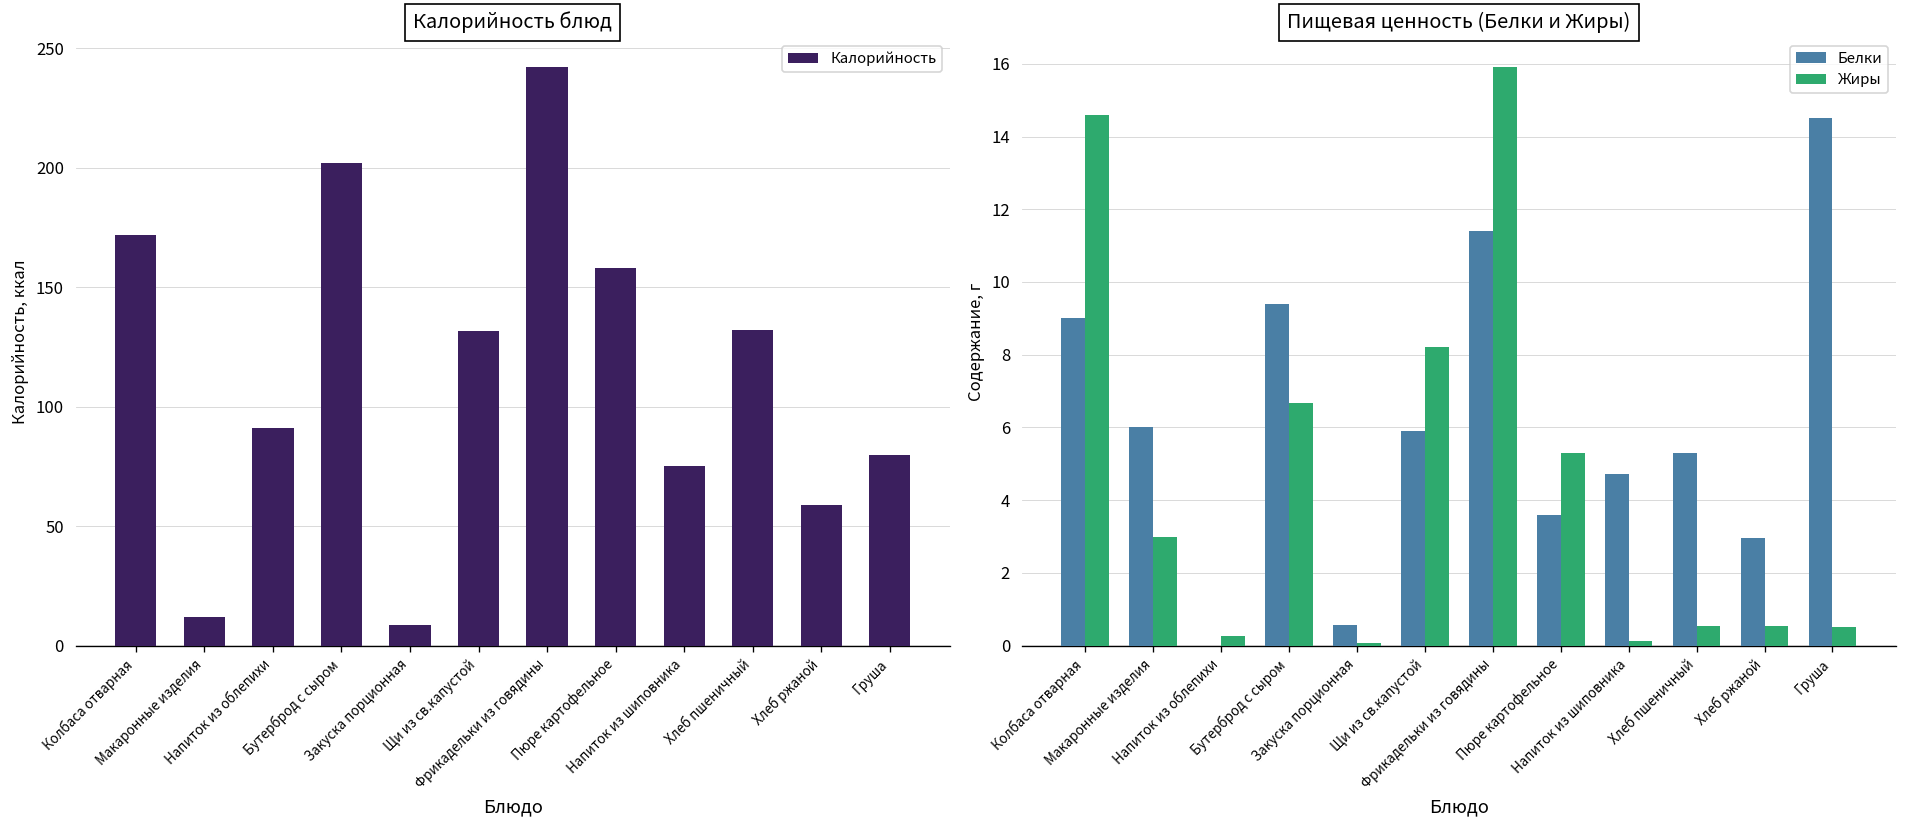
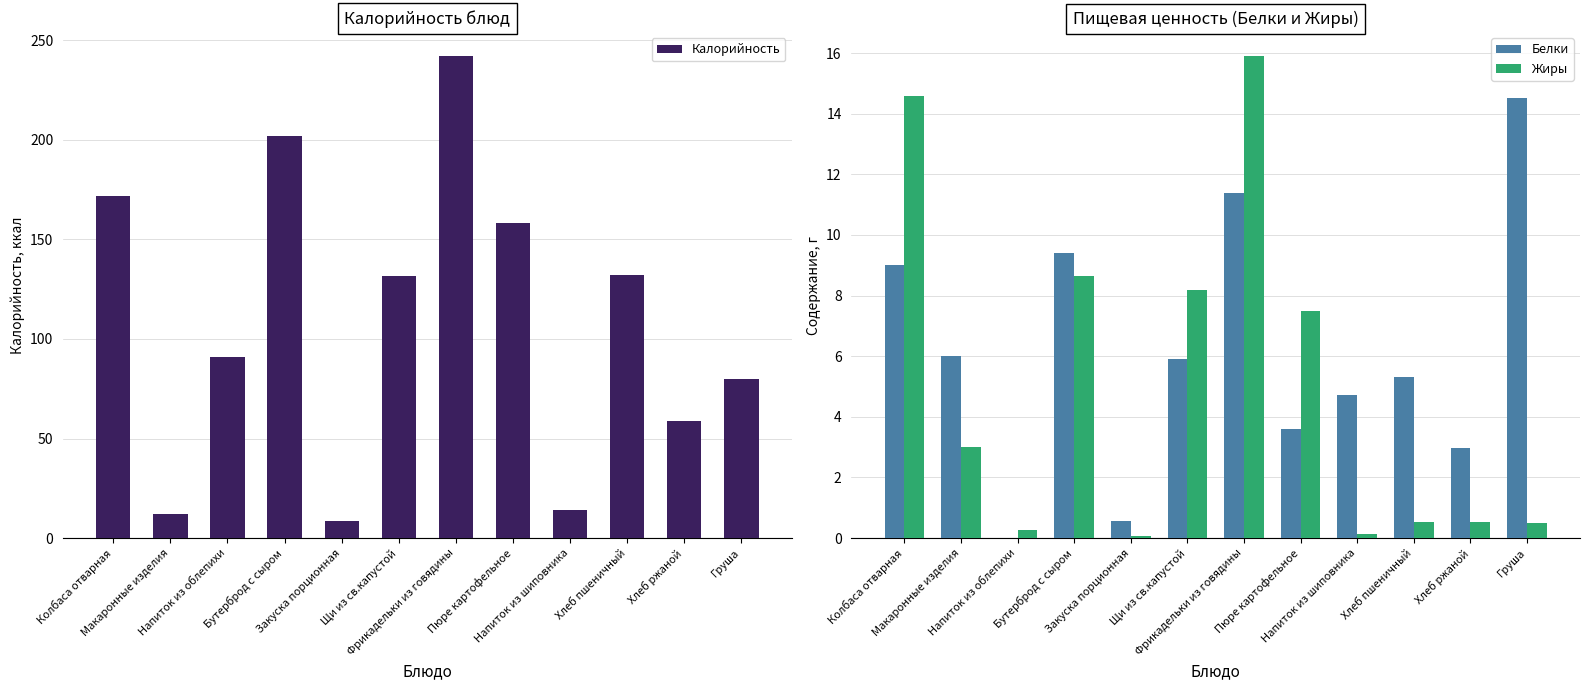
  {
    "Калорийность блюд": {
      "Колбаса отварная": 172,
      "Макаронные изделия": 12,
      "Напиток из облепихи": 91,
      "Бутерброд с сыром": 202,
      "Закуска порционная": 9,
      "Щи из св.капустой": 132,
      "Фрикадельки из говядины": 242,
      "Пюре картофельное": 158,
-     "Напиток из шиповника": 75,
+     "Напиток из шиповника": 14,
      "Хлеб пшеничный": 132,
      "Хлеб ржаной": 59,
      "Груша": 80
    },
    "Пищевая ценность (Белки и Жиры)": {
      "Белки": {
        "Колбаса отварная": 9.0,
        "Макаронные изделия": 6.0,
        "Напиток из облепихи": 0.0,
        "Бутерброд с сыром": 9.4,
        "Закуска порционная": 0.6,
        "Щи из св.капустой": 5.9,
        "Фрикадельки из говядины": 11.4,
        "Пюре картофельное": 3.6,
        "Напиток из шиповника": 4.7,
        "Хлеб пшеничный": 5.3,
        "Хлеб ржаной": 3.0,
        "Груша": 14.5
      },
      "Жиры": {
        "Колбаса отварная": 14.6,
        "Макаронные изделия": 3.0,
        "Напиток из облепихи": 0.3,
-       "Бутерброд с сыром": 6.7,
+       "Бутерброд с сыром": 8.7,
        "Щи из св.капустой": 8.2,
        "Фрикадельки из говядины": 15.9,
-       "Пюре картофельное": 5.3,
+       "Пюре картофельное": 7.5,
        "Напиток из шиповника": 0.1,
        "Хлеб пшеничный": 0.5,
        "Хлеб ржаной": 0.5,
        "Груша": 0.5
      }
    }
  }
